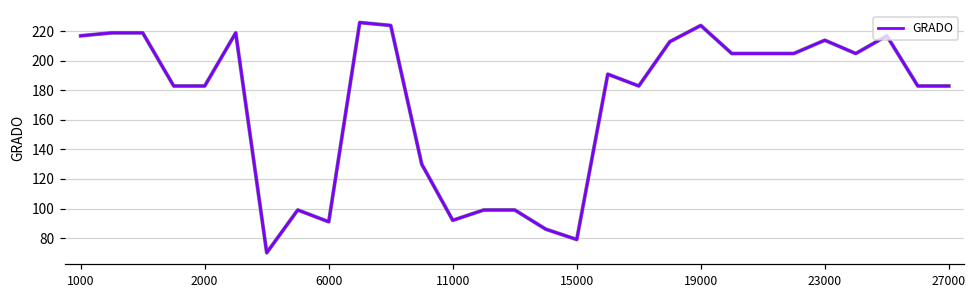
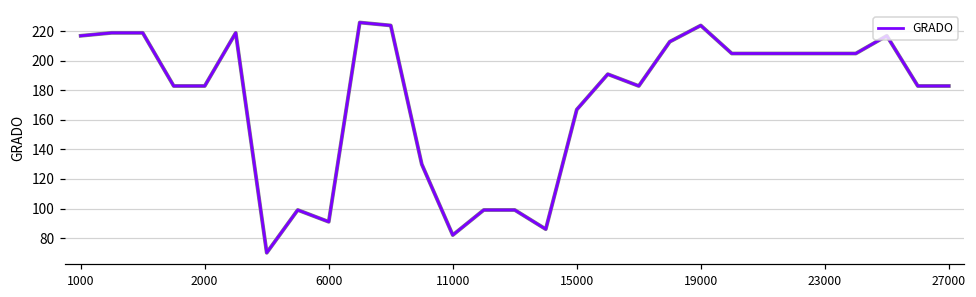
  {
    "1000": 217,
    "2000": 183,
    "6000": 91,
-   "11000": 92,
-   "15000": 79,
+   "11000": 82,
+   "15000": 167,
    "19000": 224,
-   "23000": 214,
+   "23000": 205,
    "27000": 183
  }
